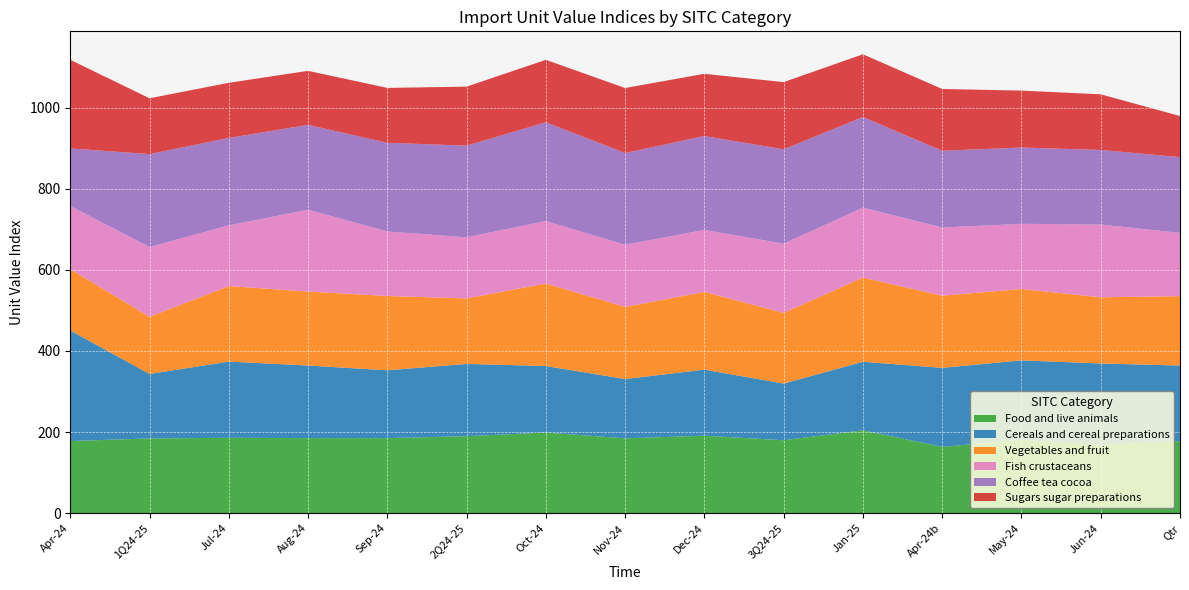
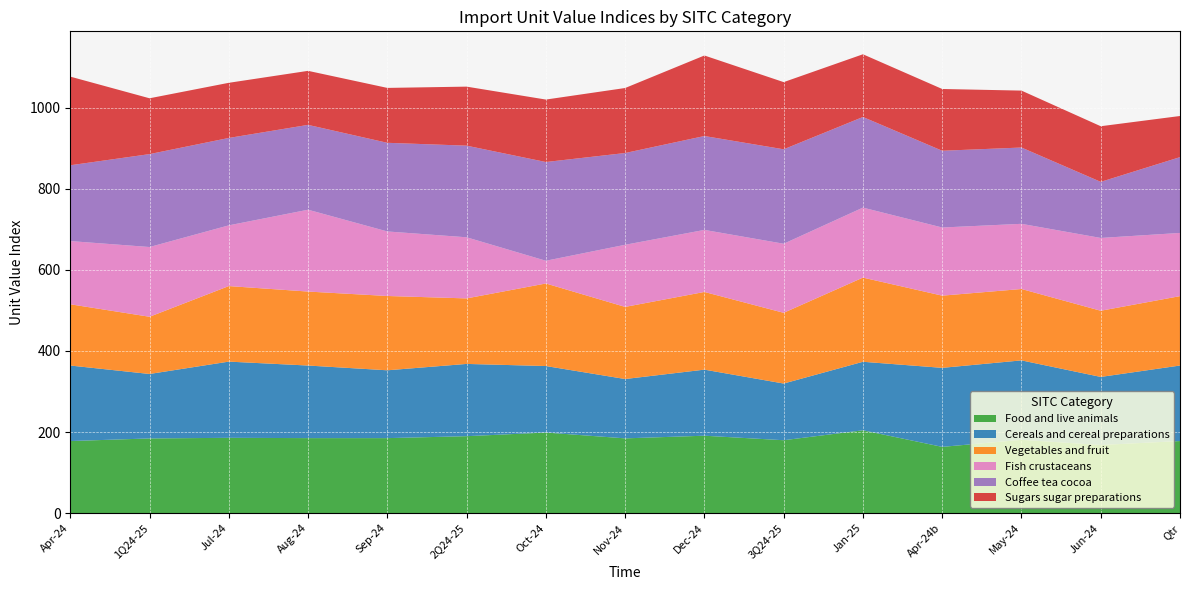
  {
    "Food and live animals": {
      "Apr-24": 180,
      "1Q24-25": 180,
      "Jul-24": 190,
      "Aug-24": 190,
      "Sep-24": 190,
      "2Q24-25": 190,
      "Oct-24": 200,
      "Nov-24": 180,
      "Dec-24": 190,
      "3Q24-25": 180,
      "Jan-25": 200,
      "Apr-24b": 160,
      "Qtr": 180
    },
    "Cereals and cereal preparations": {
-     "Apr-24": 270,
+     "Apr-24": 190,
      "1Q24-25": 160,
      "Jul-24": 190,
      "Aug-24": 180,
      "Sep-24": 170,
      "2Q24-25": 180,
      "Oct-24": 160,
      "Nov-24": 150,
      "Dec-24": 160,
      "3Q24-25": 140,
      "Jan-25": 170,
      "Apr-24b": 190,
      "May-24": 200,
-     "Jun-24": 200,
+     "Jun-24": 170,
      "Qtr": 190
    },
    "Vegetables and fruit": {
      "Apr-24": 150,
      "1Q24-25": 140,
      "Jul-24": 190,
      "Aug-24": 180,
      "Sep-24": 180,
      "2Q24-25": 160,
      "Oct-24": 200,
      "Nov-24": 180,
      "Dec-24": 190,
      "3Q24-25": 170,
      "Jan-25": 210,
      "Apr-24b": 180,
      "May-24": 180,
      "Jun-24": 160,
      "Qtr": 170
    },
    "Fish crustaceans": {
      "Apr-24": 160,
      "1Q24-25": 170,
      "Jul-24": 150,
      "Aug-24": 200,
      "Sep-24": 160,
      "2Q24-25": 150,
-     "Oct-24": 150,
+     "Oct-24": 60,
      "Nov-24": 150,
      "Dec-24": 150,
      "3Q24-25": 170,
      "Jan-25": 170,
      "Apr-24b": 170,
      "May-24": 160,
      "Jun-24": 180,
      "Qtr": 160
    },
    "Coffee tea cocoa": {
-     "Apr-24": 140,
+     "Apr-24": 190,
      "1Q24-25": 230,
      "Jul-24": 220,
      "Aug-24": 210,
      "Sep-24": 220,
      "2Q24-25": 230,
      "Oct-24": 240,
      "Nov-24": 230,
      "Dec-24": 230,
      "3Q24-25": 230,
      "Jan-25": 220,
      "Apr-24b": 190,
      "May-24": 190,
-     "Jun-24": 180,
+     "Jun-24": 140,
      "Qtr": 190
    },
    "Sugars sugar preparations": {
      "Apr-24": 220,
      "1Q24-25": 140,
      "Jul-24": 140,
      "Aug-24": 130,
      "Sep-24": 140,
      "2Q24-25": 150,
      "Oct-24": 150,
      "Nov-24": 160,
-     "Dec-24": 150,
+     "Dec-24": 200,
      "3Q24-25": 170,
      "Jan-25": 150,
      "Apr-24b": 150,
      "May-24": 140,
      "Jun-24": 140,
      "Qtr": 100
    }
  }
